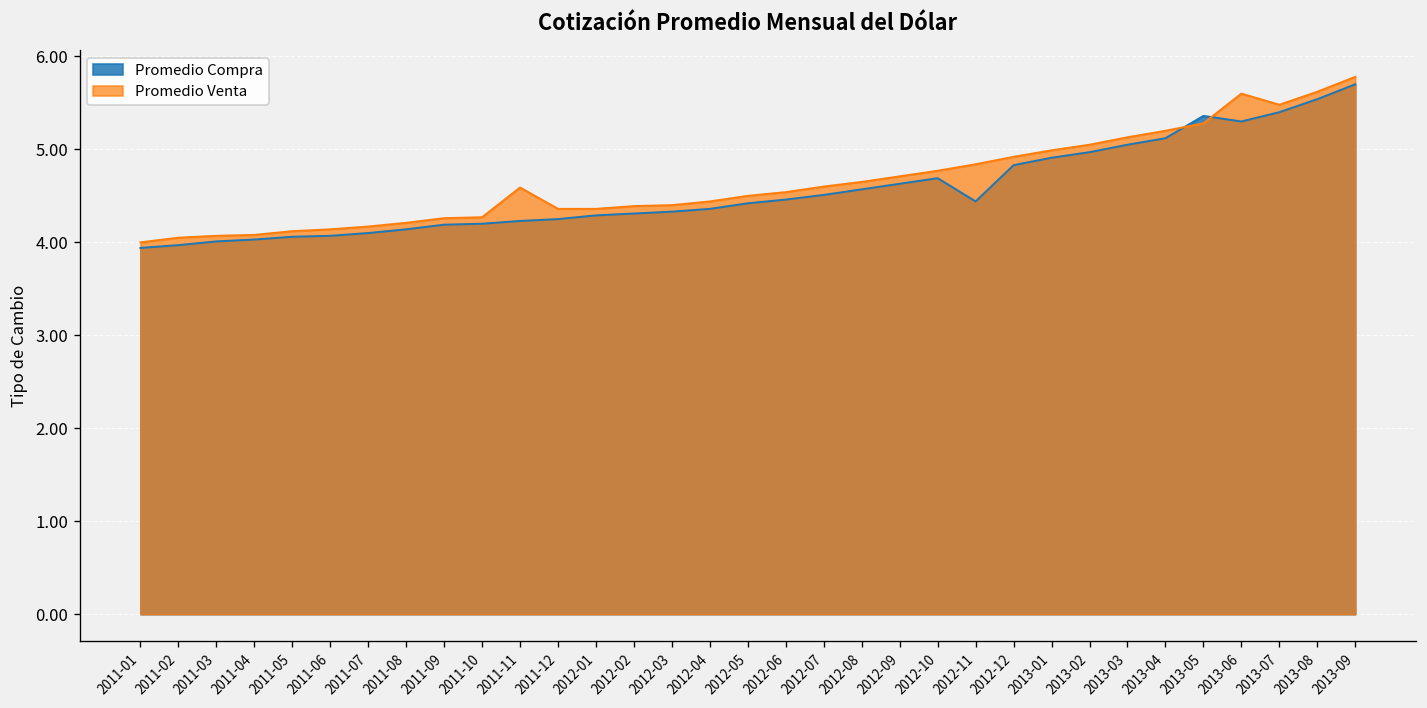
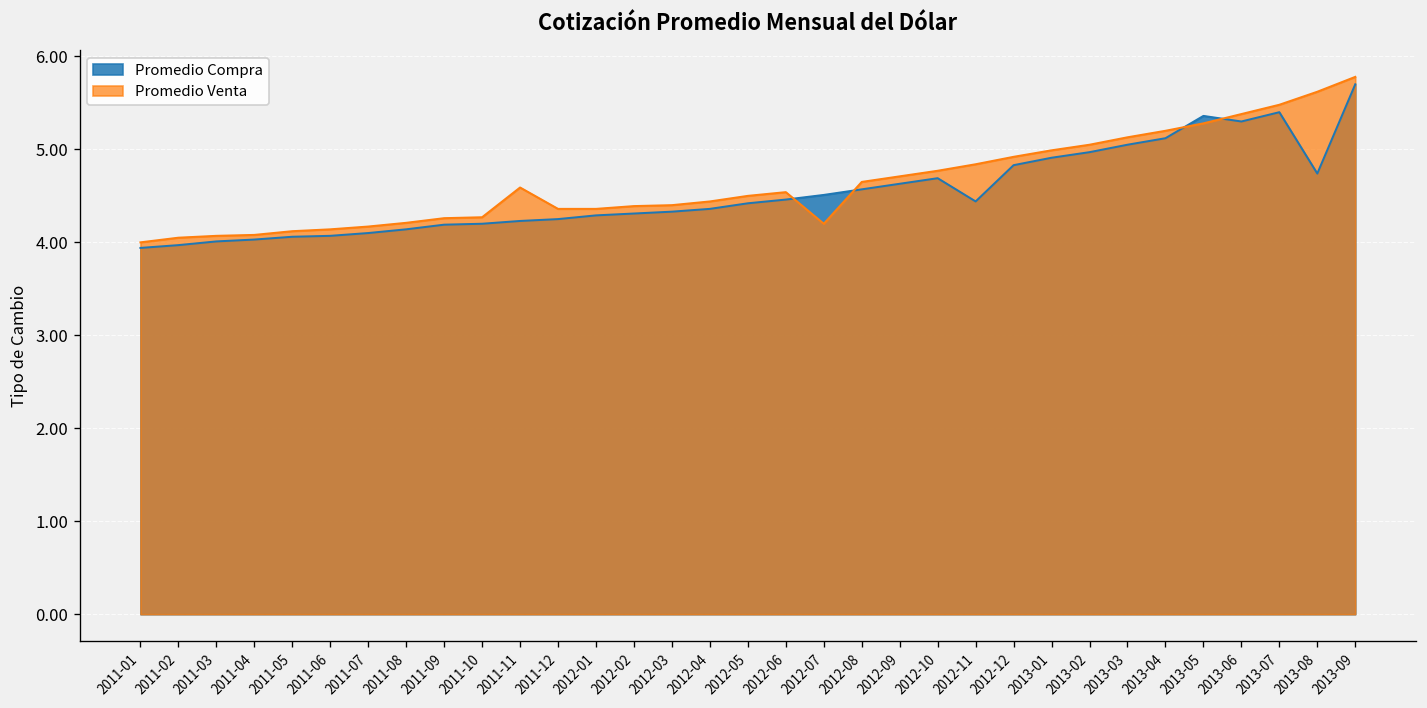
  {
    "Promedio Compra": {
      "2011-01": 3.9,
      "2011-02": 4.0,
      "2011-03": 4.0,
      "2011-04": 4.0,
      "2011-05": 4.1,
      "2011-06": 4.1,
      "2011-07": 4.1,
      "2011-08": 4.1,
      "2011-09": 4.2,
      "2011-10": 4.2,
      "2011-11": 4.2,
      "2011-12": 4.3,
      "2012-01": 4.3,
      "2012-02": 4.3,
      "2012-03": 4.3,
      "2012-04": 4.4,
      "2012-05": 4.4,
      "2012-06": 4.5,
      "2012-07": 4.5,
      "2012-08": 4.6,
      "2012-09": 4.6,
      "2012-10": 4.7,
      "2012-11": 4.4,
      "2012-12": 4.8,
      "2013-01": 4.9,
      "2013-02": 5.0,
      "2013-03": 5.1,
      "2013-04": 5.1,
      "2013-05": 5.4,
      "2013-06": 5.3,
      "2013-07": 5.4,
-     "2013-08": 5.5,
+     "2013-08": 4.7,
      "2013-09": 5.7
    },
    "Promedio Venta": {
      "2011-01": 4.0,
      "2011-02": 4.1,
      "2011-03": 4.1,
      "2011-04": 4.1,
      "2011-05": 4.1,
      "2011-06": 4.1,
      "2011-07": 4.2,
      "2011-08": 4.2,
      "2011-09": 4.3,
      "2011-10": 4.3,
      "2011-11": 4.6,
      "2011-12": 4.4,
      "2012-01": 4.4,
      "2012-02": 4.4,
      "2012-03": 4.4,
      "2012-04": 4.4,
      "2012-05": 4.5,
      "2012-06": 4.5,
-     "2012-07": 4.6,
+     "2012-07": 4.2,
      "2012-08": 4.7,
      "2012-09": 4.7,
      "2012-10": 4.8,
      "2012-11": 4.8,
      "2012-12": 4.9,
      "2013-01": 5.0,
      "2013-02": 5.1,
      "2013-03": 5.1,
      "2013-04": 5.2,
      "2013-05": 5.3,
-     "2013-06": 5.6,
+     "2013-06": 5.4,
      "2013-07": 5.5,
      "2013-08": 5.6,
      "2013-09": 5.8
    }
  }
